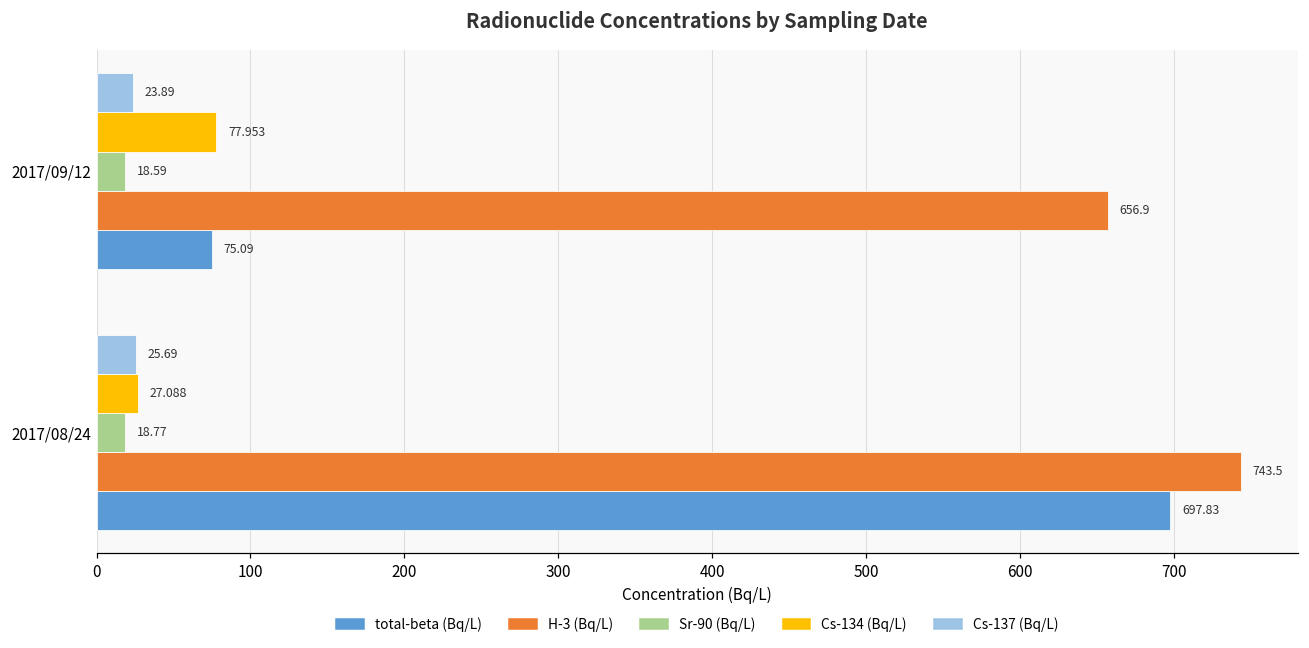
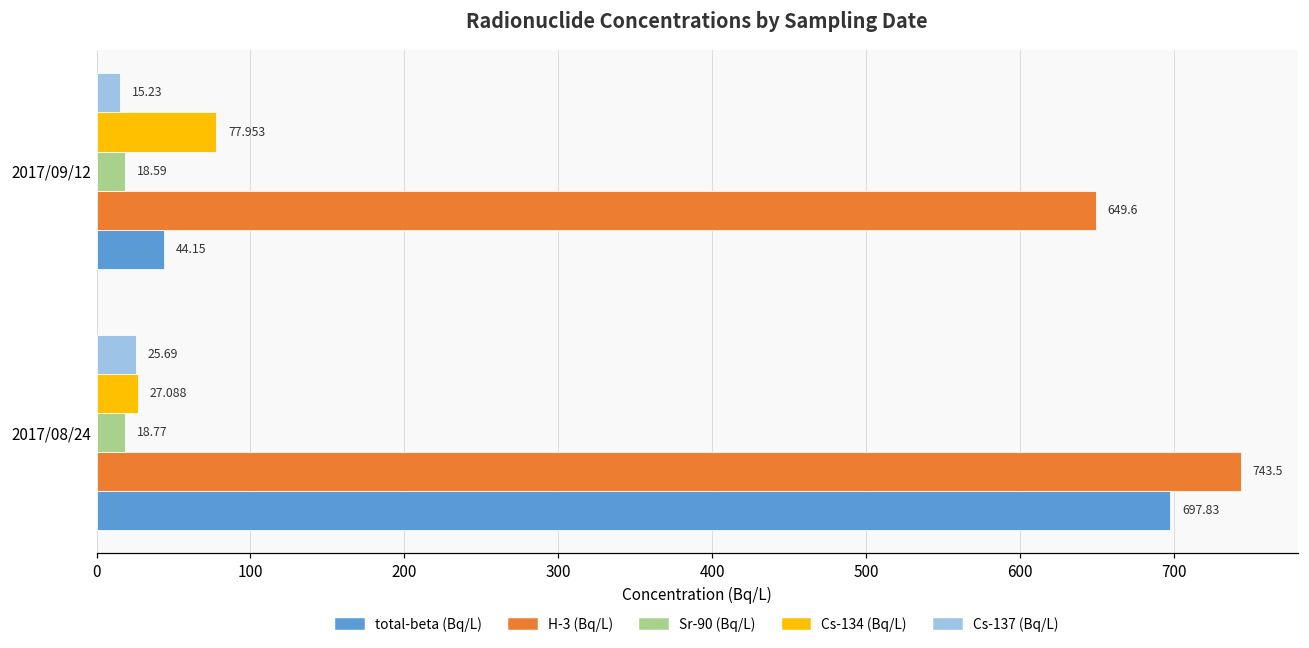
  {
    "total-beta (Bq/L)": {
-     "2017/09/12": 75.09,
+     "2017/09/12": 44.15,
      "2017/08/24": 697.83
    },
    "H-3 (Bq/L)": {
-     "2017/09/12": 656.9,
+     "2017/09/12": 649.6,
      "2017/08/24": 743.5
    },
    "Sr-90 (Bq/L)": {
      "2017/09/12": 18.59,
      "2017/08/24": 18.77
    },
    "Cs-134 (Bq/L)": {
      "2017/09/12": 77.953,
      "2017/08/24": 27.088
    },
    "Cs-137 (Bq/L)": {
-     "2017/09/12": 23.89,
+     "2017/09/12": 15.23,
      "2017/08/24": 25.69
    }
  }
